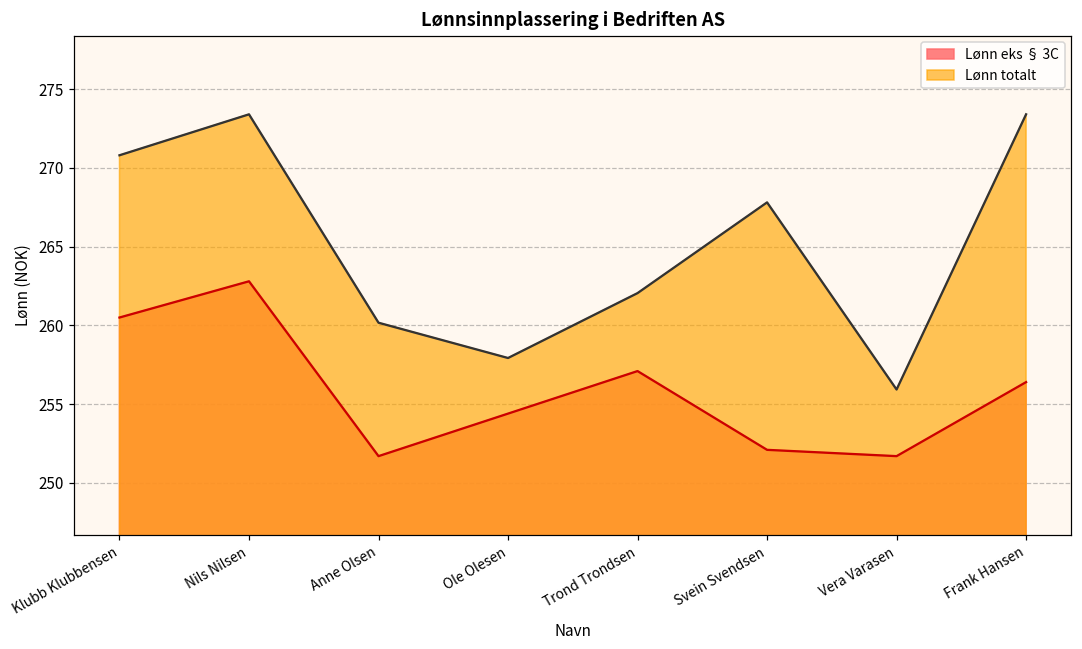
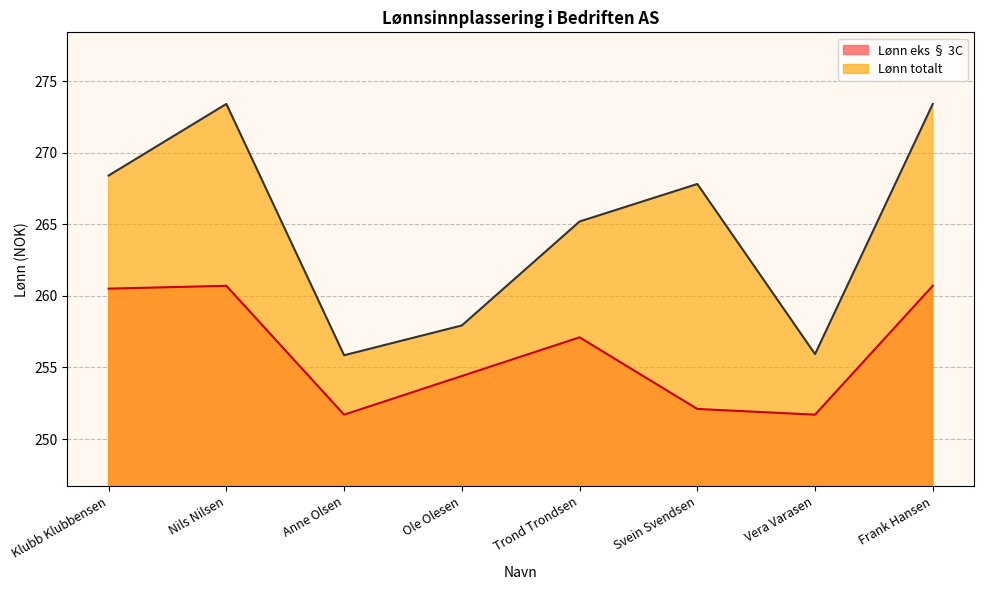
  {
    "Lønn eks § 3C": {
      "Klubb Klubbensen": 260.5,
-     "Nils Nilsen": 262.8,
+     "Nils Nilsen": 260.7,
      "Anne Olsen": 251.7,
      "Ole Olesen": 254.4,
      "Trond Trondsen": 257.1,
      "Svein Svendsen": 252.1,
      "Vera Varasen": 251.7,
-     "Frank Hansen": 256.4
+     "Frank Hansen": 260.7
    },
    "Lønn totalt": {
-     "Klubb Klubbensen": 270.8,
+     "Klubb Klubbensen": 268.4,
      "Nils Nilsen": 273.4,
-     "Anne Olsen": 260.2,
+     "Anne Olsen": 255.9,
      "Ole Olesen": 257.9,
-     "Trond Trondsen": 262.1,
+     "Trond Trondsen": 265.2,
      "Svein Svendsen": 267.8,
      "Vera Varasen": 255.9,
      "Frank Hansen": 273.4
    }
  }
